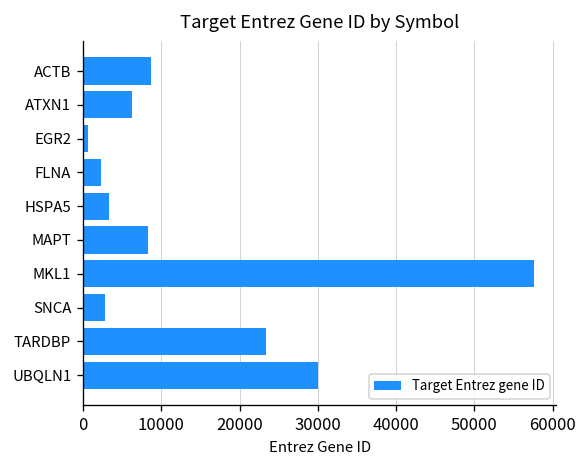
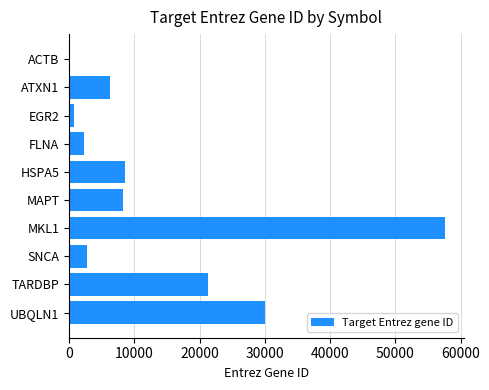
  {
-   "ACTB": 9000,
+   "ACTB": 0,
    "ATXN1": 6000,
    "EGR2": 1000,
    "FLNA": 2000,
-   "HSPA5": 3000,
+   "HSPA5": 9000,
    "MAPT": 8000,
    "MKL1": 58000,
    "SNCA": 3000,
-   "TARDBP": 23000,
+   "TARDBP": 21000,
    "UBQLN1": 30000
  }
